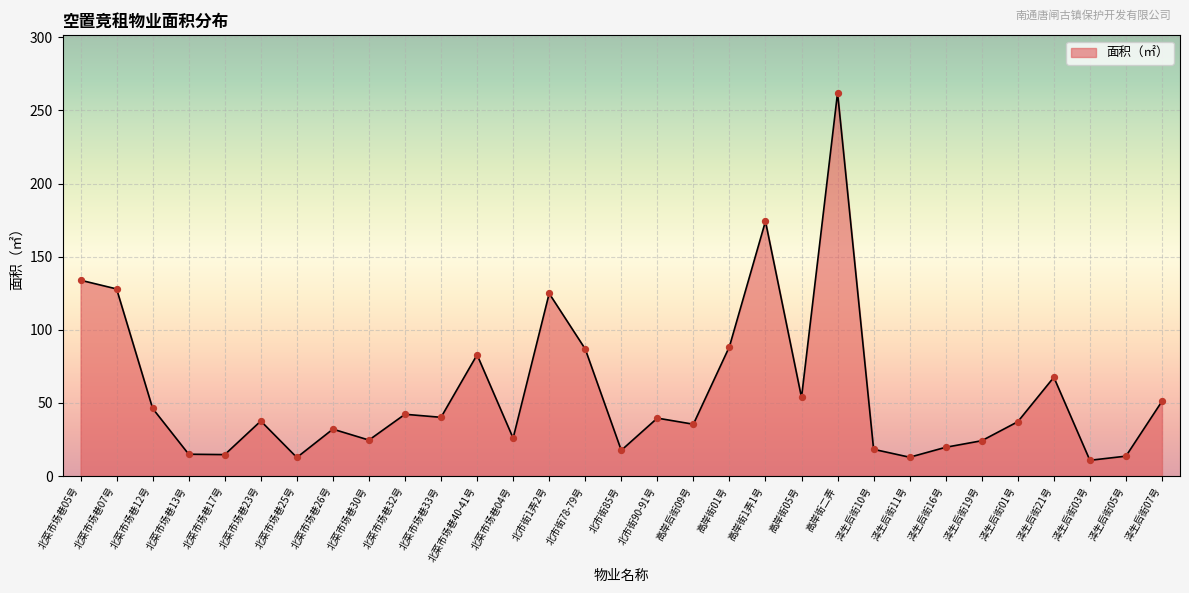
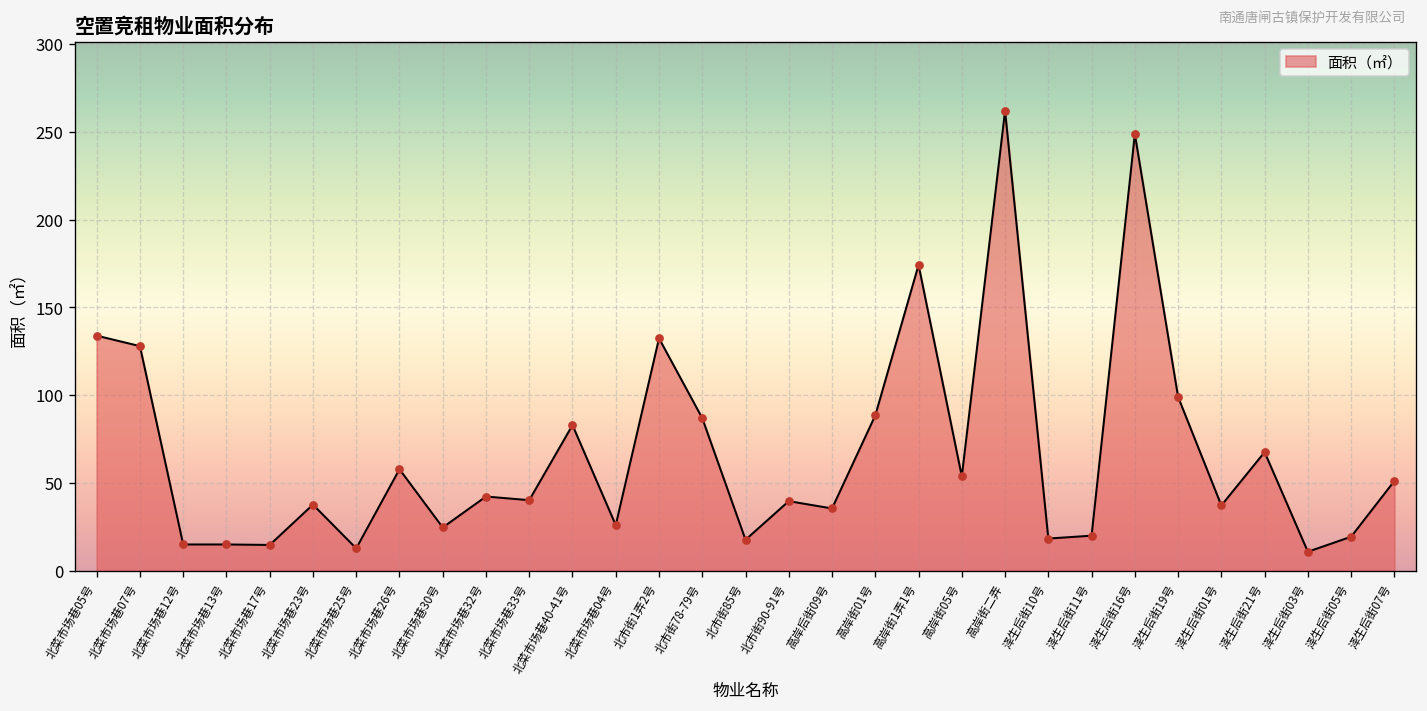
  {
    "北菜市场巷05号": 134,
    "北菜市场巷07号": 128,
-   "北菜市场巷12号": 46,
+   "北菜市场巷12号": 15,
    "北菜市场巷13号": 15,
    "北菜市场巷17号": 15,
    "北菜市场巷23号": 38,
    "北菜市场巷25号": 13,
-   "北菜市场巷26号": 32,
+   "北菜市场巷26号": 58,
    "北菜市场巷30号": 25,
    "北菜市场巷32号": 42,
    "北菜市场巷33号": 40,
    "北菜市场巷40-41号": 83,
    "北菜市场巷04号": 26,
-   "北市街1弄2号": 125,
+   "北市街1弄2号": 132,
    "北市街78-79号": 87,
    "北市街85号": 18,
    "北市街90-91号": 40,
    "高岸后街09号": 35,
    "高岸街01号": 88,
    "高岸街1弄1号": 174,
    "高岸街05号": 54,
    "高岸街二弄": 262,
    "泽生后街10号": 18,
-   "泽生后街11号": 13,
-   "泽生后街16号": 20,
-   "泽生后街19号": 24,
+   "泽生后街11号": 20,
+   "泽生后街16号": 249,
+   "泽生后街19号": 99,
    "泽生后街01号": 37,
    "泽生后街21号": 68,
    "泽生后街03号": 11,
-   "泽生后街05号": 14,
+   "泽生后街05号": 19,
    "泽生后街07号": 51
  }
